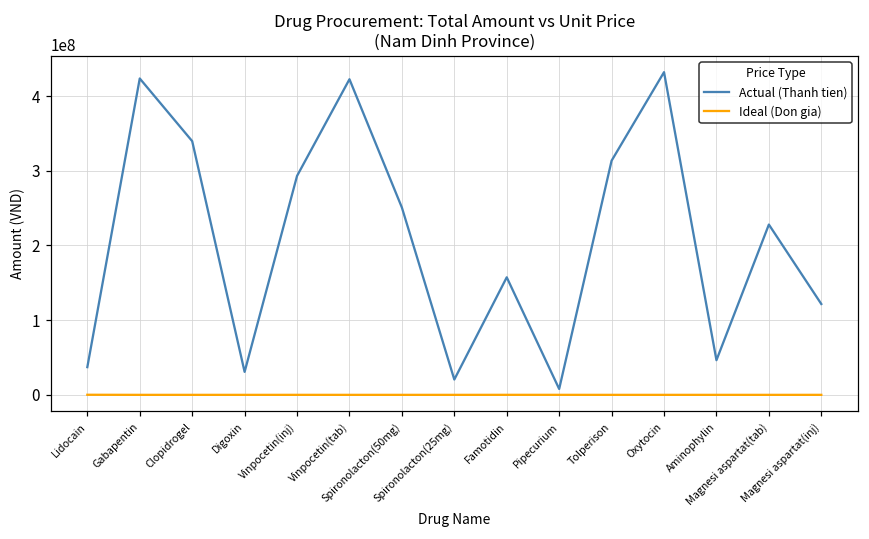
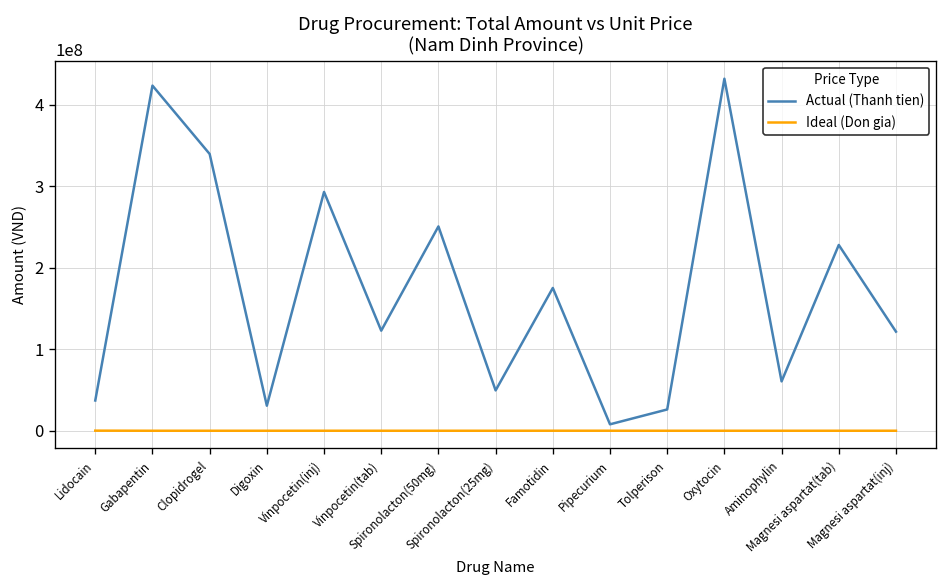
  {
    "Actual (Thanh tien)": {
      "Lidocain": 40000000,
      "Gabapentin": 420000000,
      "Clopidrogel": 340000000,
      "Digoxin": 30000000,
      "Vinpocetin(inj)": 290000000,
-     "Vinpocetin(tab)": 420000000,
+     "Vinpocetin(tab)": 120000000,
      "Spironolacton(50mg)": 250000000,
-     "Spironolacton(25mg)": 20000000,
-     "Famotidin": 160000000,
+     "Spironolacton(25mg)": 50000000,
+     "Famotidin": 180000000,
      "Pipecurium": 10000000,
-     "Tolperison": 310000000,
+     "Tolperison": 30000000,
      "Oxytocin": 430000000,
-     "Aminophylin": 50000000,
+     "Aminophylin": 60000000,
      "Magnesi aspartat(tab)": 230000000,
      "Magnesi aspartat(inj)": 120000000
    },
    "Ideal (Don gia)": {
      "Lidocain": 0,
      "Gabapentin": 0,
      "Clopidrogel": 0,
      "Digoxin": 0,
      "Vinpocetin(inj)": 0,
      "Vinpocetin(tab)": 0,
      "Spironolacton(50mg)": 0,
      "Spironolacton(25mg)": 0,
      "Famotidin": 0,
      "Pipecurium": 0,
      "Tolperison": 0,
      "Oxytocin": 0,
      "Aminophylin": 0,
      "Magnesi aspartat(tab)": 0,
      "Magnesi aspartat(inj)": 0
    }
  }
